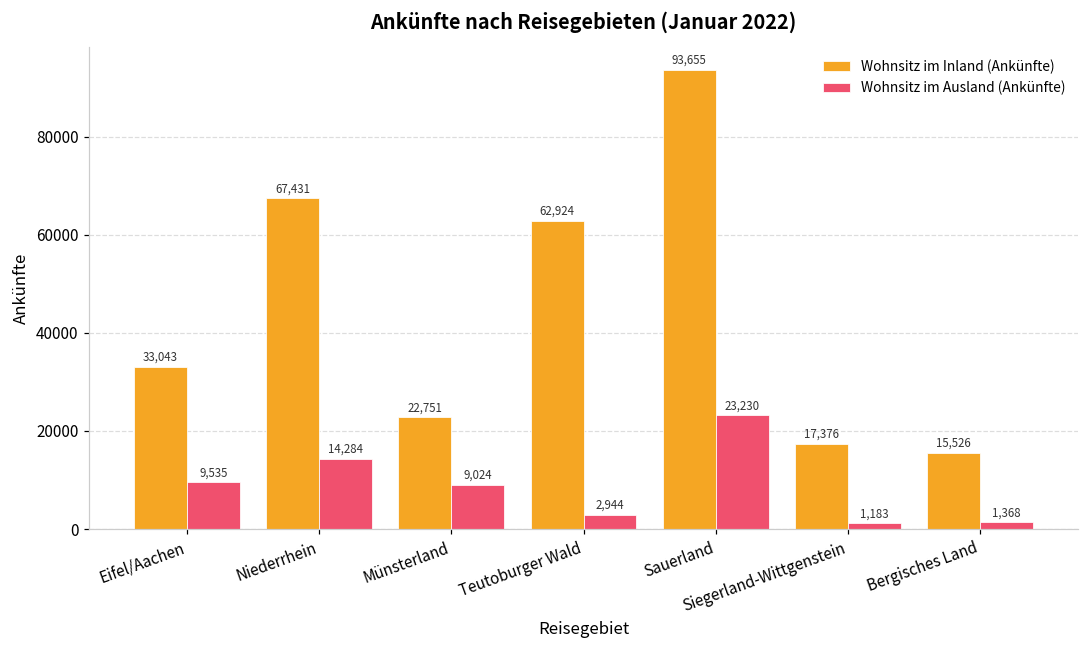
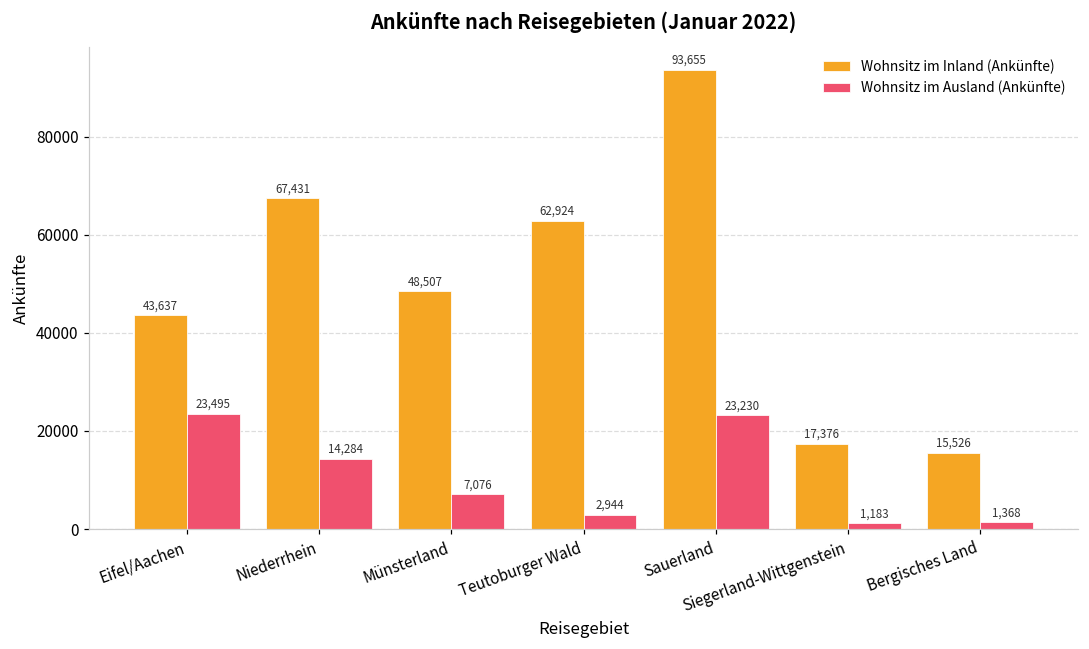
  {
    "Wohnsitz im Inland (Ankünfte)": {
-     "Eifel/Aachen": "33,043",
+     "Eifel/Aachen": "43,637",
      "Niederrhein": "67,431",
-     "Münsterland": "22,751",
+     "Münsterland": "48,507",
      "Teutoburger Wald": "62,924",
      "Sauerland": "93,655",
      "Siegerland-Wittgenstein": "17,376",
      "Bergisches Land": "15,526"
    },
    "Wohnsitz im Ausland (Ankünfte)": {
-     "Eifel/Aachen": "9,535",
+     "Eifel/Aachen": "23,495",
      "Niederrhein": "14,284",
-     "Münsterland": "9,024",
+     "Münsterland": "7,076",
      "Teutoburger Wald": "2,944",
      "Sauerland": "23,230",
      "Siegerland-Wittgenstein": "1,183",
      "Bergisches Land": "1,368"
    }
  }
